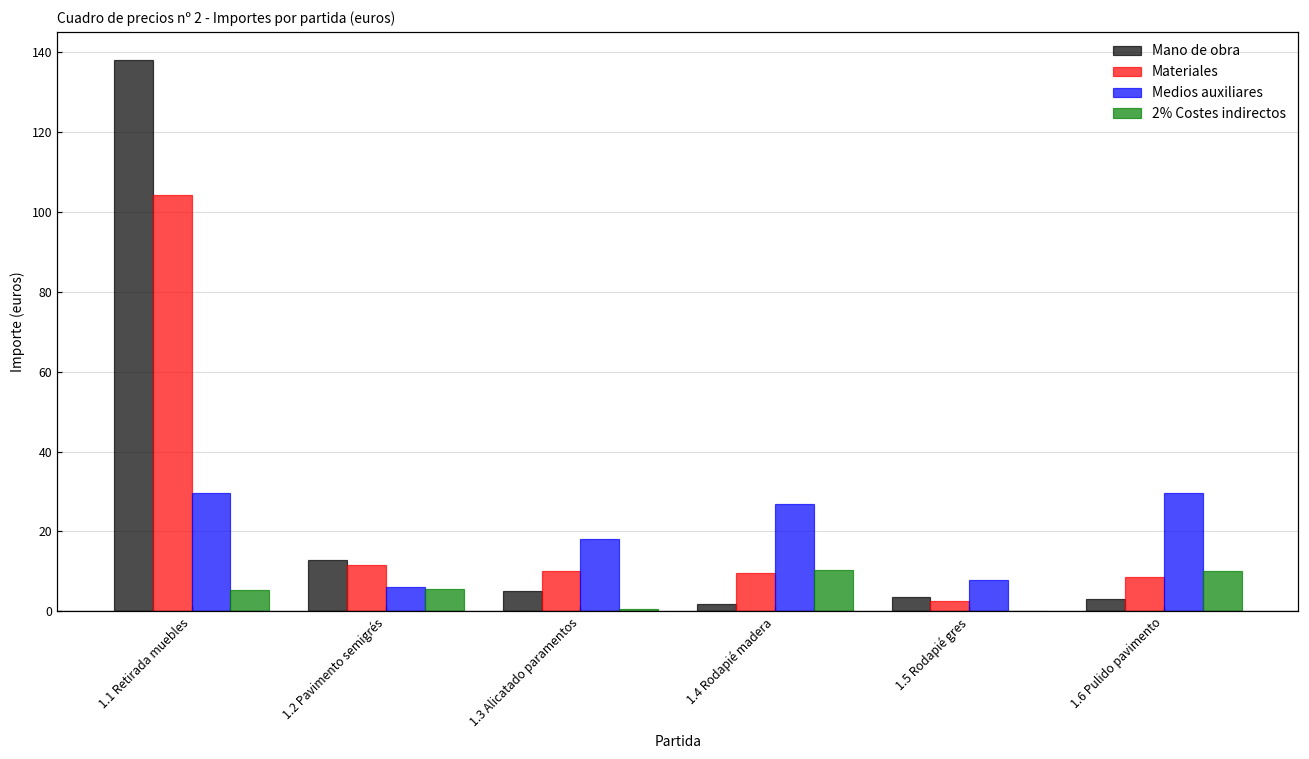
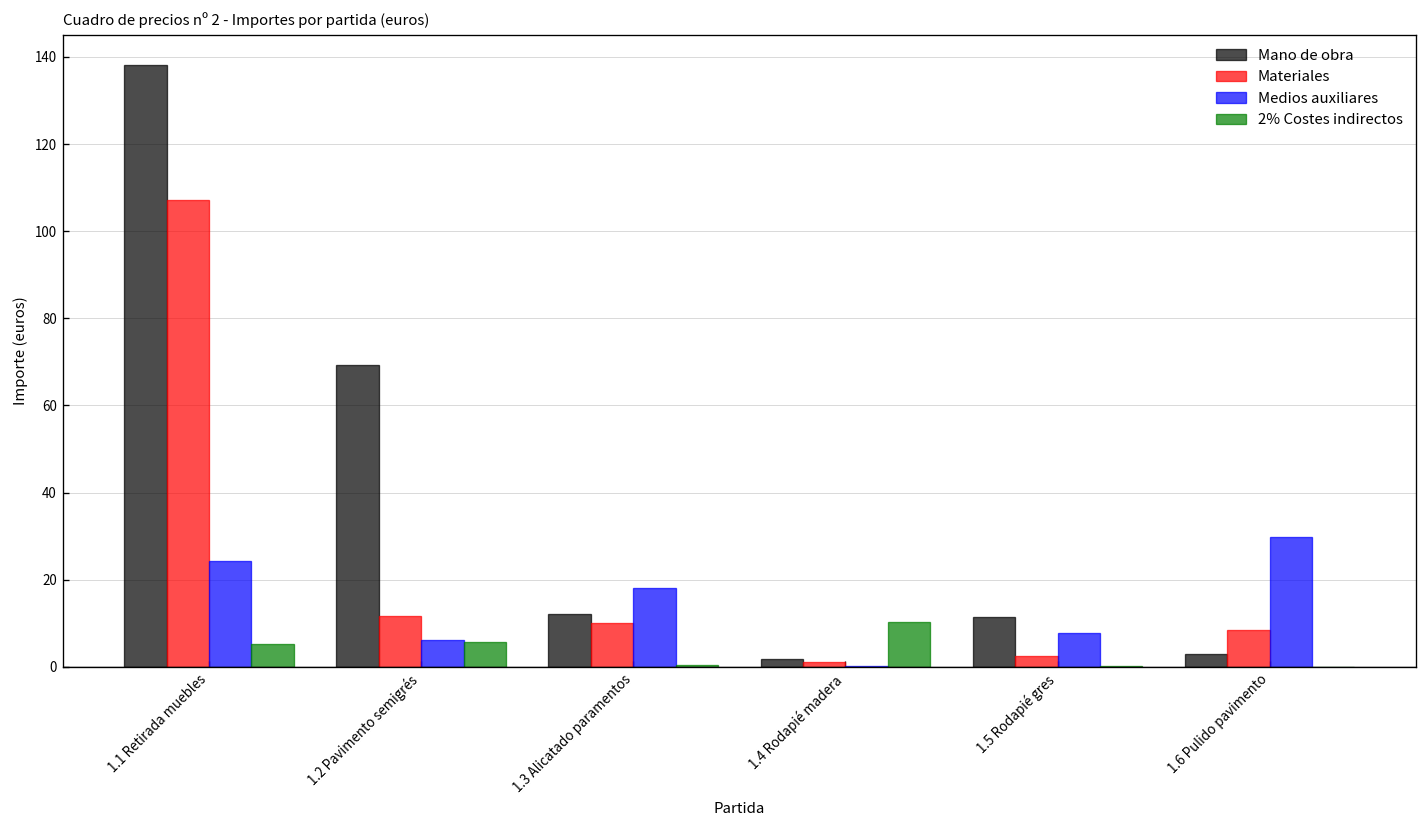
  {
    "Mano de obra": {
      "1.1 Retirada muebles": 138,
-     "1.2 Pavimento semigrés": 13,
-     "1.3 Alicatado paramentos": 5,
+     "1.2 Pavimento semigrés": 69,
+     "1.3 Alicatado paramentos": 12,
      "1.4 Rodapié madera": 2,
-     "1.5 Rodapié gres": 4,
+     "1.5 Rodapié gres": 12,
      "1.6 Pulido pavimento": 3
    },
    "Materiales": {
-     "1.1 Retirada muebles": 104,
+     "1.1 Retirada muebles": 107,
      "1.2 Pavimento semigrés": 12,
      "1.3 Alicatado paramentos": 10,
-     "1.4 Rodapié madera": 10,
+     "1.4 Rodapié madera": 1,
      "1.5 Rodapié gres": 3,
      "1.6 Pulido pavimento": 9
    },
    "Medios auxiliares": {
-     "1.1 Retirada muebles": 30,
+     "1.1 Retirada muebles": 24,
      "1.2 Pavimento semigrés": 6,
      "1.3 Alicatado paramentos": 18,
-     "1.4 Rodapié madera": 27,
+     "1.4 Rodapié madera": 0,
      "1.5 Rodapié gres": 8,
      "1.6 Pulido pavimento": 30
    },
    "2% Costes indirectos": {
      "1.1 Retirada muebles": 5,
      "1.2 Pavimento semigrés": 6,
      "1.4 Rodapié madera": 10,
-     "1.6 Pulido pavimento": 10
+     "1.6 Pulido pavimento": 0
    }
  }
